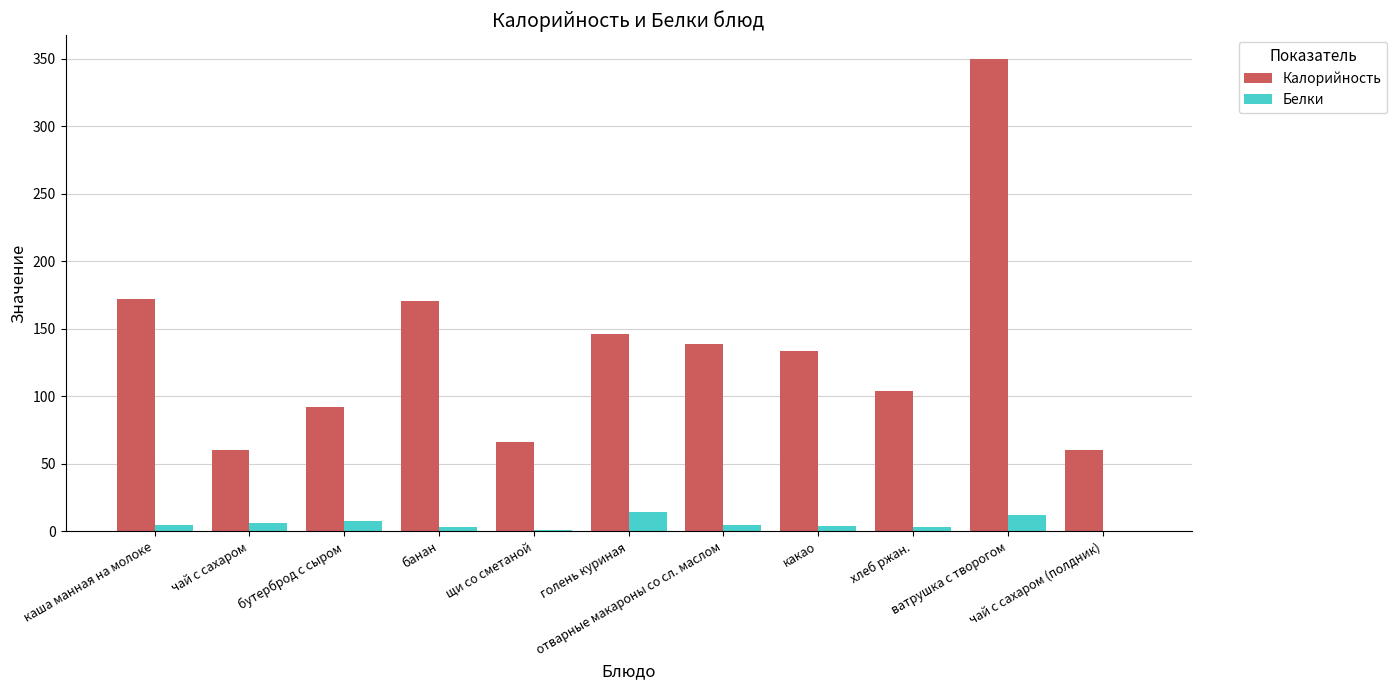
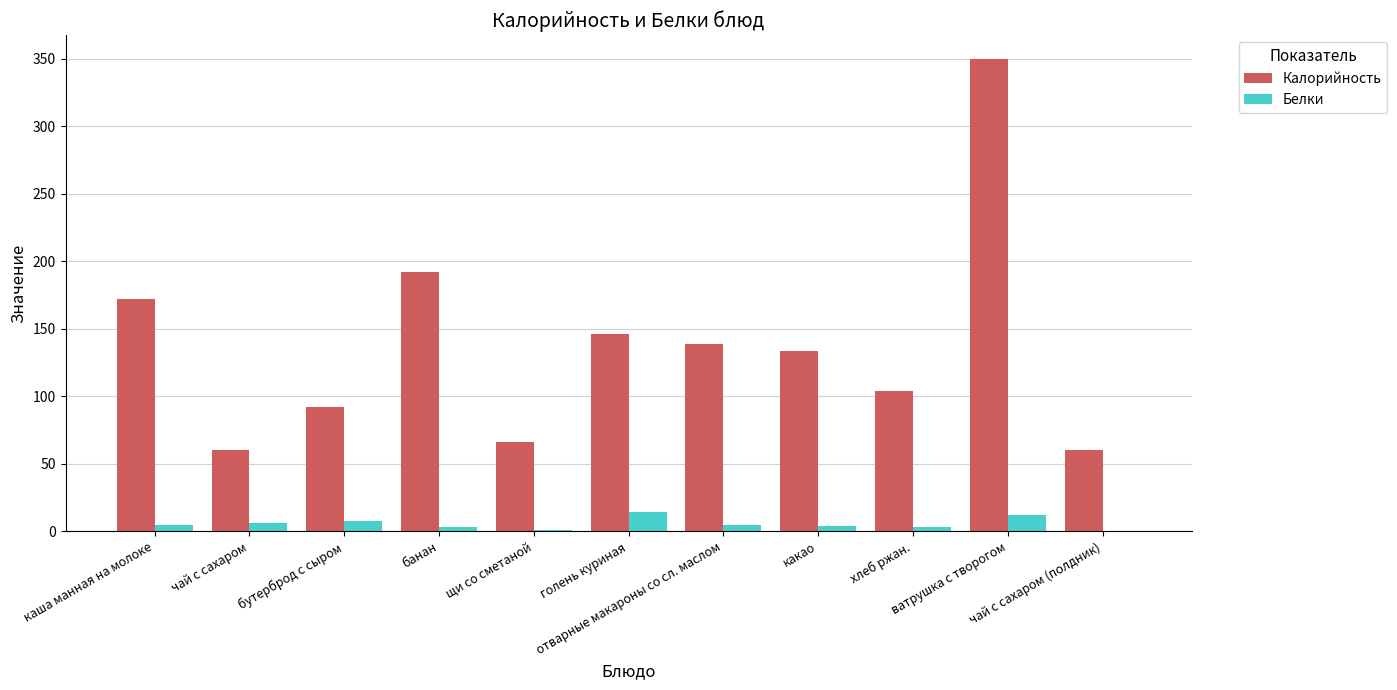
  {
    "Калорийность": {
      "каша манная на молоке": 172,
      "чай с сахаром": 60,
      "бутерброд с сыром": 92,
-     "банан": 171,
+     "банан": 192,
      "щи со сметаной": 66,
      "голень куриная": 146,
      "отварные макароны со сл. маслом": 139,
      "какао": 134,
      "хлеб ржан.": 104,
      "ватрушка с творогом": 350,
      "чай с сахаром (полдник)": 60
    },
    "Белки": {
      "каша манная на молоке": 5,
      "чай с сахаром": 7,
      "бутерброд с сыром": 8,
      "банан": 3,
      "голень куриная": 14,
      "отварные макароны со сл. маслом": 5,
      "какао": 4,
      "хлеб ржан.": 3,
      "ватрушка с творогом": 12,
      "чай с сахаром (полдник)": 0
    }
  }
